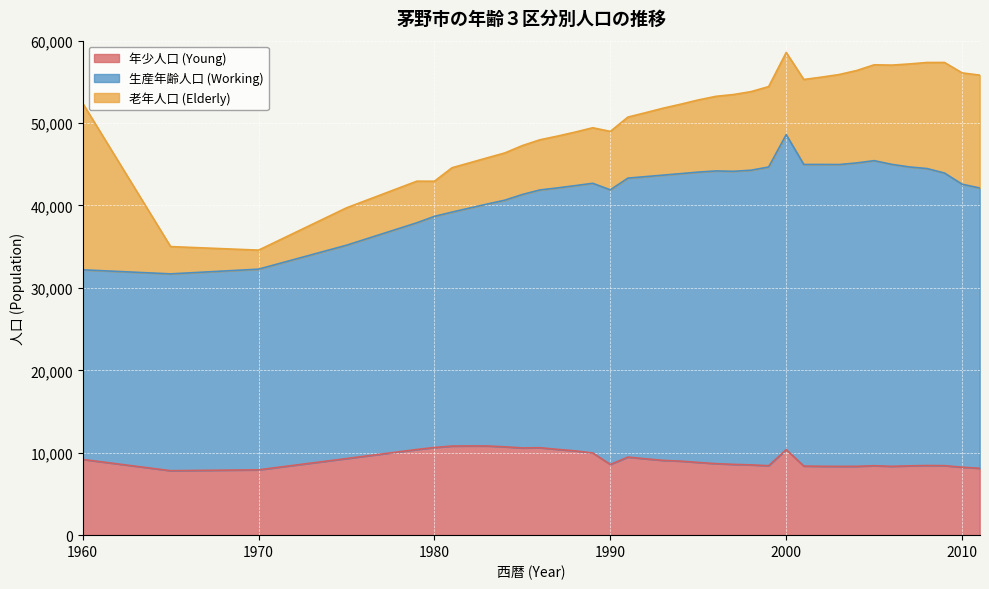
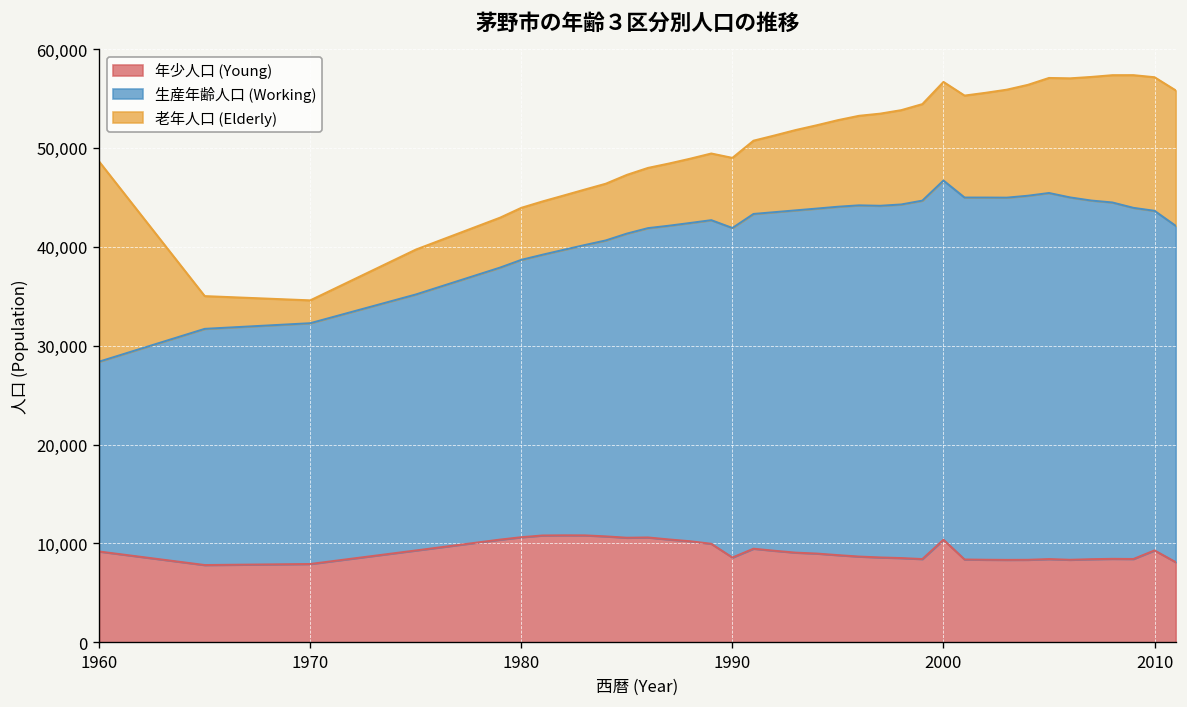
  {
    "年少人口 (Young)": {
      "1960": "9,000",
      "1970": "8,000",
      "1980": "11,000",
      "1990": "9,000",
      "2000": "10,000",
-     "2010": "8,000"
+     "2010": "9,000"
    },
    "生産年齢人口 (Working)": {
-     "1960": "23,000",
+     "1960": "19,000",
      "1970": "24,000",
      "1980": "28,000",
      "1990": "33,000",
-     "2000": "38,000",
+     "2000": "36,000",
      "2010": "34,000"
    },
    "老年人口 (Elderly)": {
      "1960": "20,000",
      "1970": "2,000",
-     "1980": "4,000",
+     "1980": "5,000",
      "1990": "7,000",
      "2000": "10,000",
      "2010": "14,000"
    }
  }
